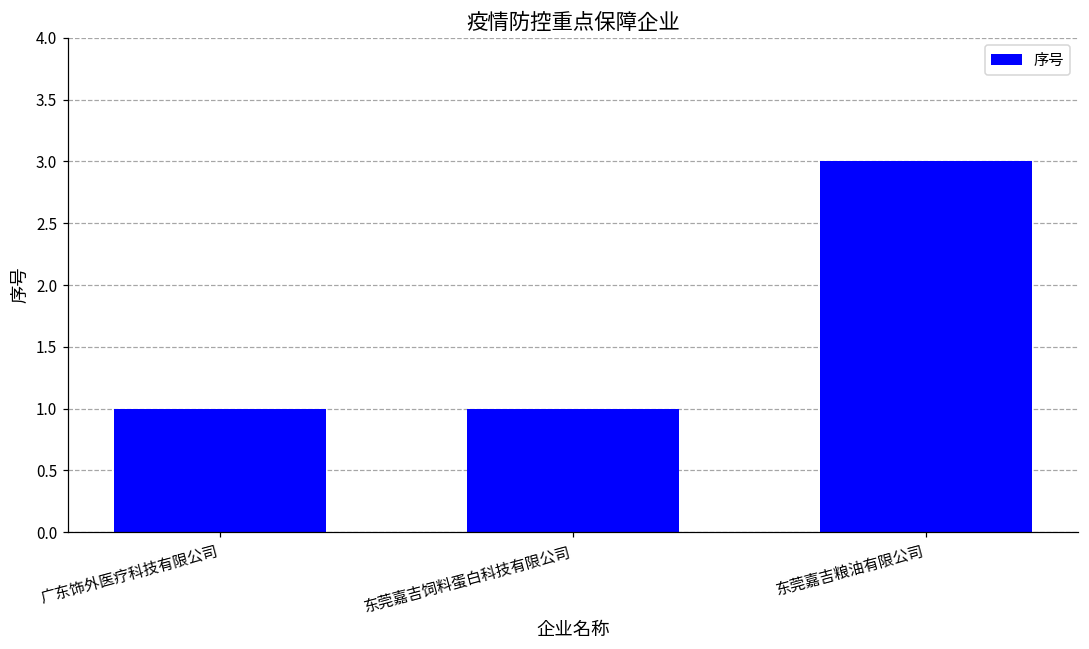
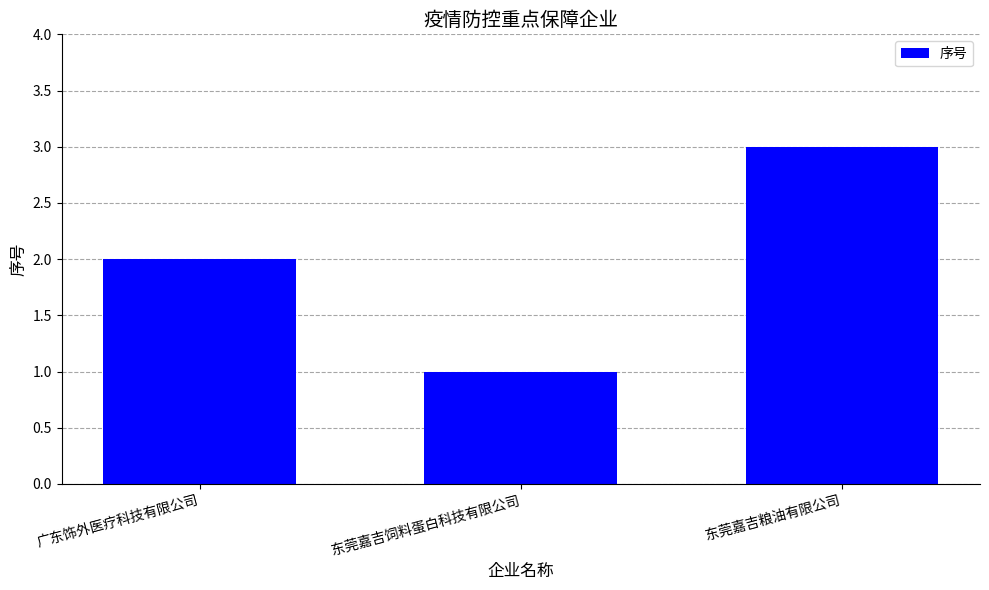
  {
-   "广东饰外医疗科技有限公司": 1,
+   "广东饰外医疗科技有限公司": 2,
    "东莞嘉吉饲料蛋白科技有限公司": 1,
    "东莞嘉吉粮油有限公司": 3
  }
